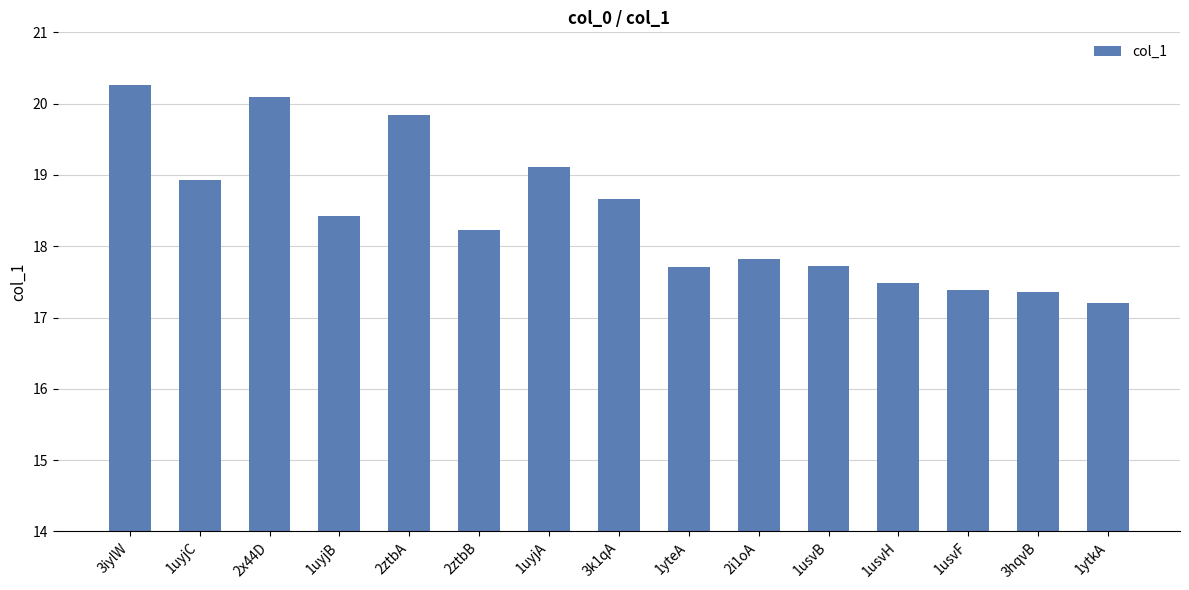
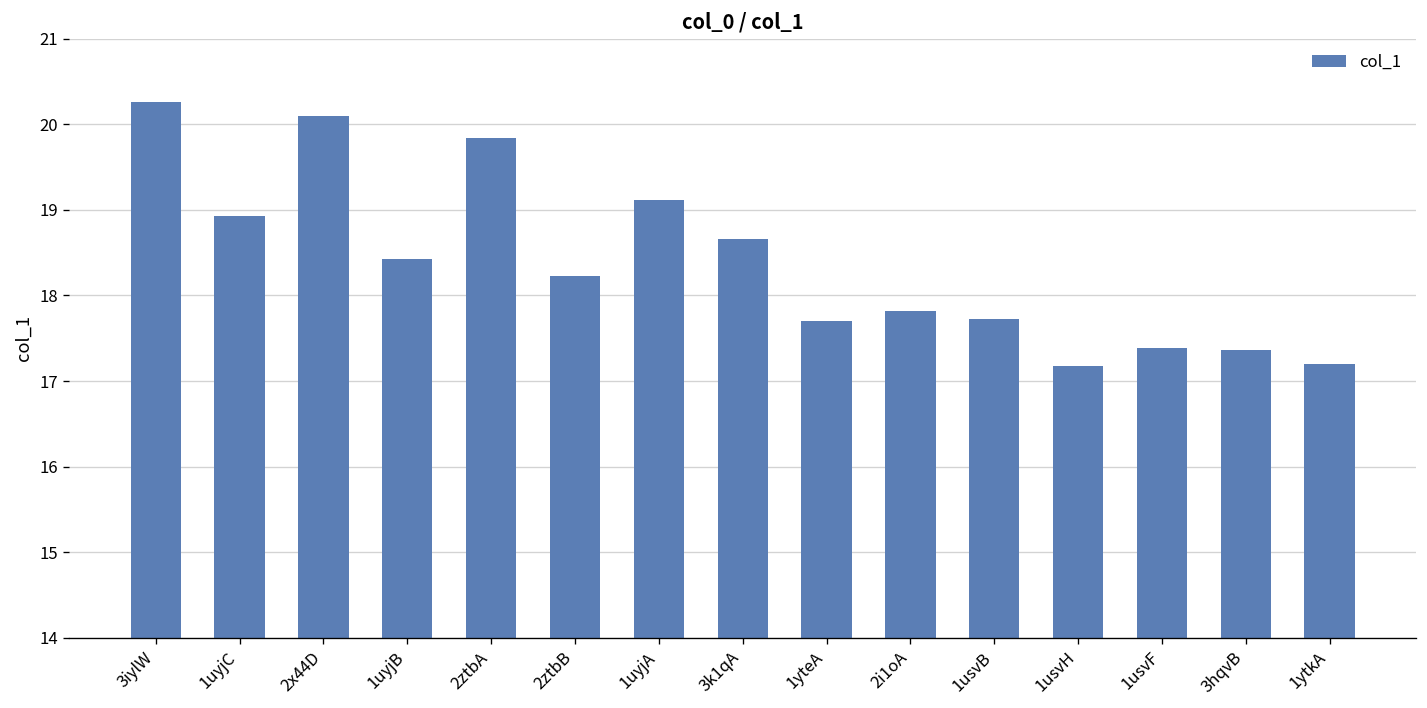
  {
    "3iylW": 20.3,
    "1uyjC": 18.9,
    "2x44D": 20.1,
    "1uyjB": 18.4,
    "2ztbA": 19.8,
    "2ztbB": 18.2,
    "1uyjA": 19.1,
    "3k1qA": 18.7,
    "1yteA": 17.7,
    "2i1oA": 17.8,
    "1usvB": 17.7,
-   "1usvH": 17.5,
+   "1usvH": 17.2,
    "1usvF": 17.4,
    "3hqvB": 17.4,
    "1ytkA": 17.2
  }
